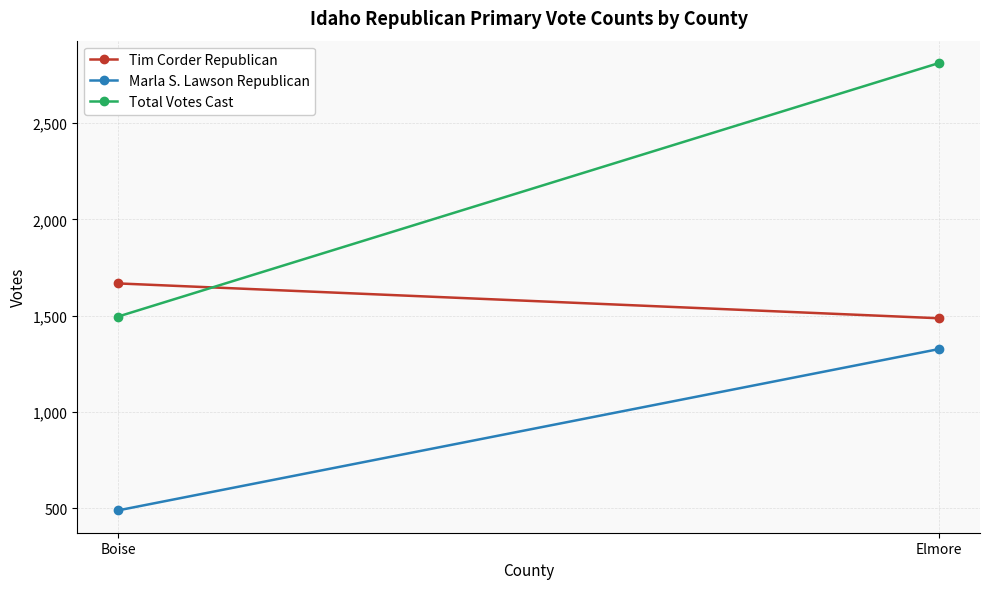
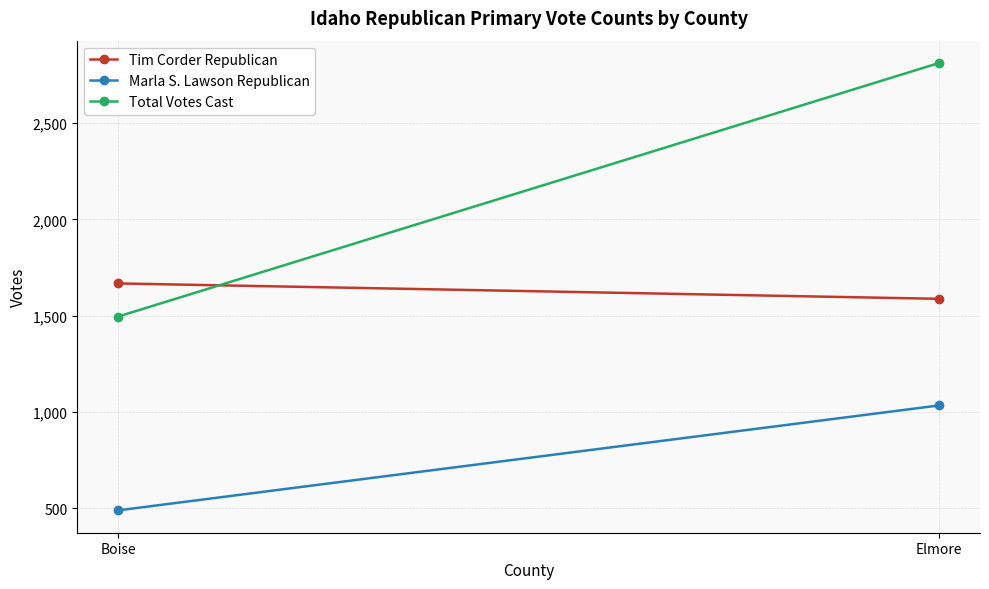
  {
    "Tim Corder Republican": {
      "Boise": "1,670",
-     "Elmore": "1,490"
+     "Elmore": "1,590"
    },
    "Marla S. Lawson Republican": {
      "Boise": "490",
-     "Elmore": "1,330"
+     "Elmore": "1,030"
    },
    "Total Votes Cast": {
      "Boise": "1,500",
      "Elmore": "2,810"
    }
  }
